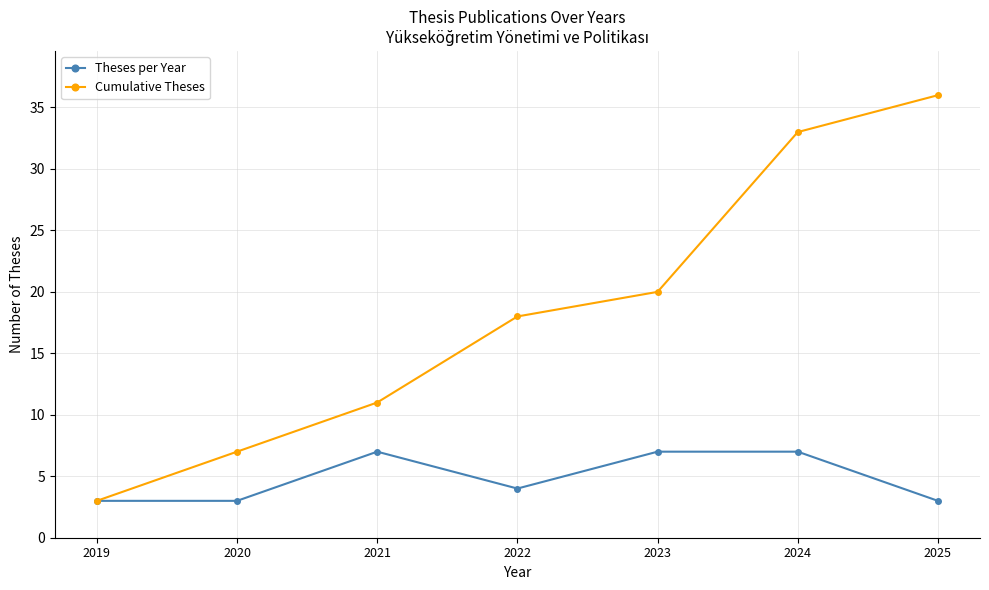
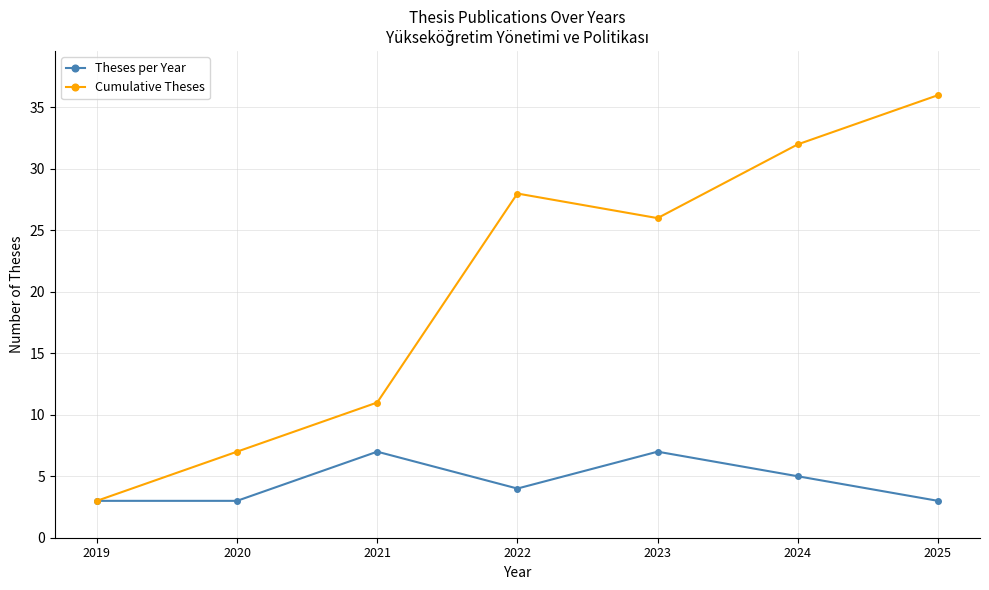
  {
    "Theses per Year": {
      "2020": 3,
      "2021": 7,
      "2022": 4,
      "2023": 7,
-     "2024": 7,
+     "2024": 5,
      "2025": 3
    },
    "Cumulative Theses": {
      "2020": 7,
      "2021": 11,
-     "2022": 18,
-     "2023": 20,
-     "2024": 33,
+     "2022": 28,
+     "2023": 26,
+     "2024": 32,
      "2025": 36
    }
  }
